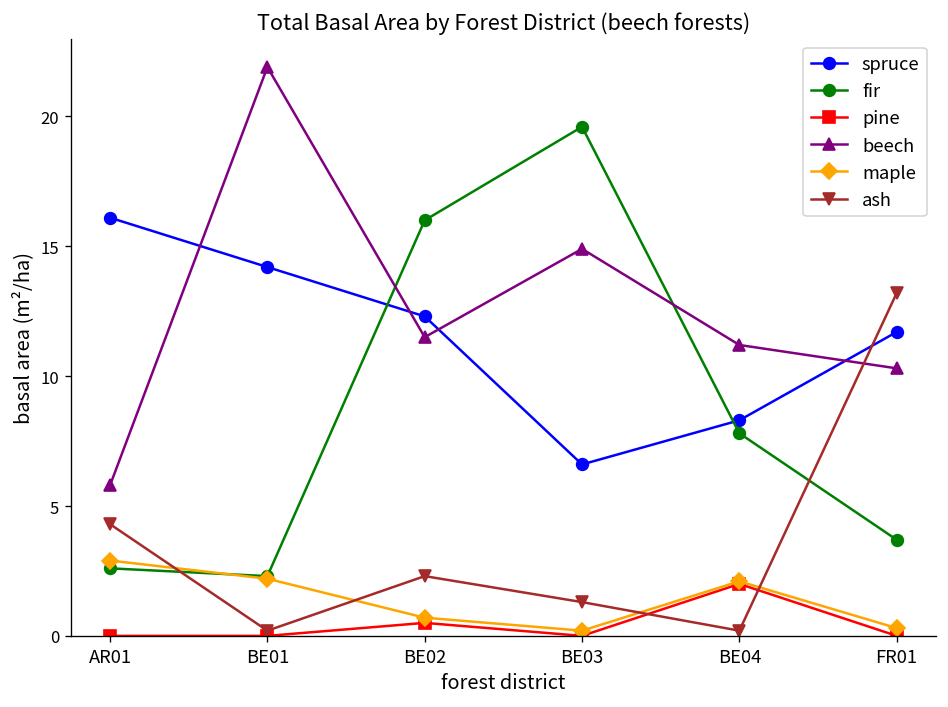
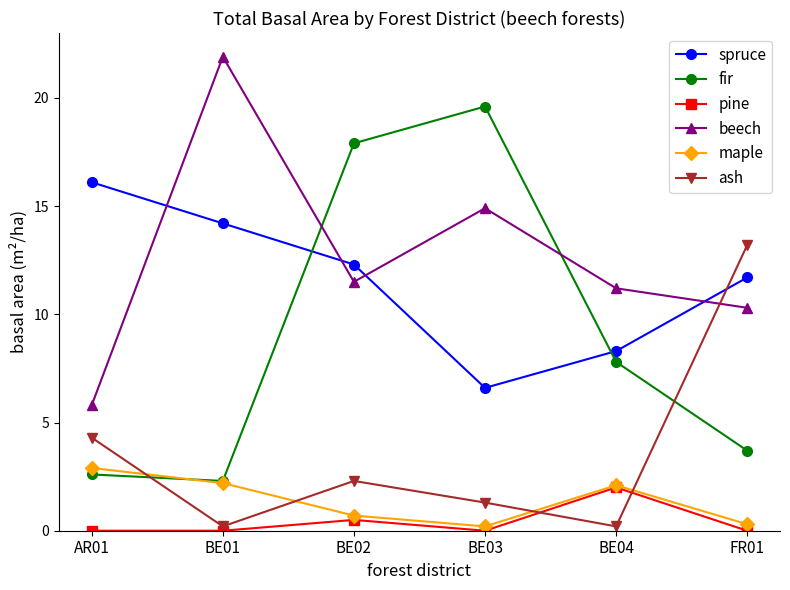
  {
    "spruce": {
      "AR01": 16.1,
      "BE01": 14.2,
      "BE02": 12.3,
      "BE03": 6.6,
      "BE04": 8.3,
      "FR01": 11.7
    },
    "fir": {
      "AR01": 2.6,
-     "BE02": 16.0,
+     "BE02": 17.9,
      "BE03": 19.6,
      "BE04": 7.8,
      "FR01": 3.7
    },
    "pine": {
      "AR01": 0.0,
      "BE01": 0.0,
      "BE02": 0.5,
      "BE03": 0.0,
      "FR01": 0.0
    },
    "beech": {
      "AR01": 5.8,
      "BE01": 21.9,
      "BE02": 11.5,
      "BE03": 14.9,
      "BE04": 11.2,
      "FR01": 10.3
    },
    "maple": {
      "AR01": 2.9,
      "BE02": 0.7,
      "BE03": 0.2,
      "FR01": 0.3
    },
    "ash": {
      "AR01": 4.3,
      "BE01": 0.2,
      "BE02": 2.3,
      "BE03": 1.3,
      "BE04": 0.2,
      "FR01": 13.2
    }
  }
